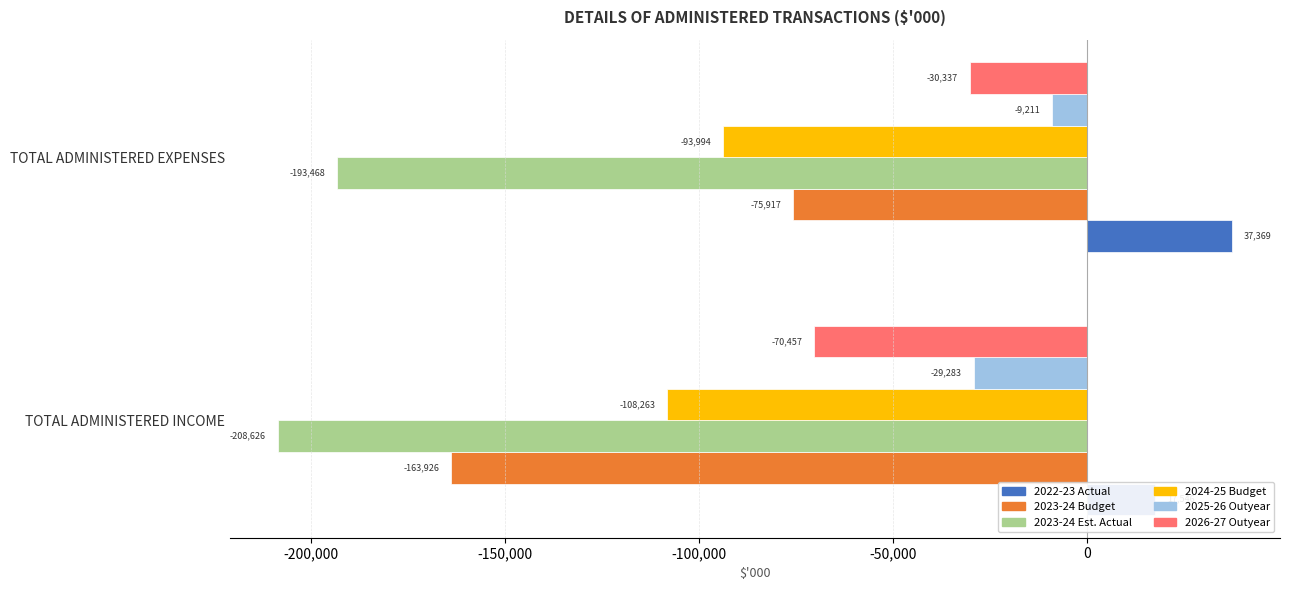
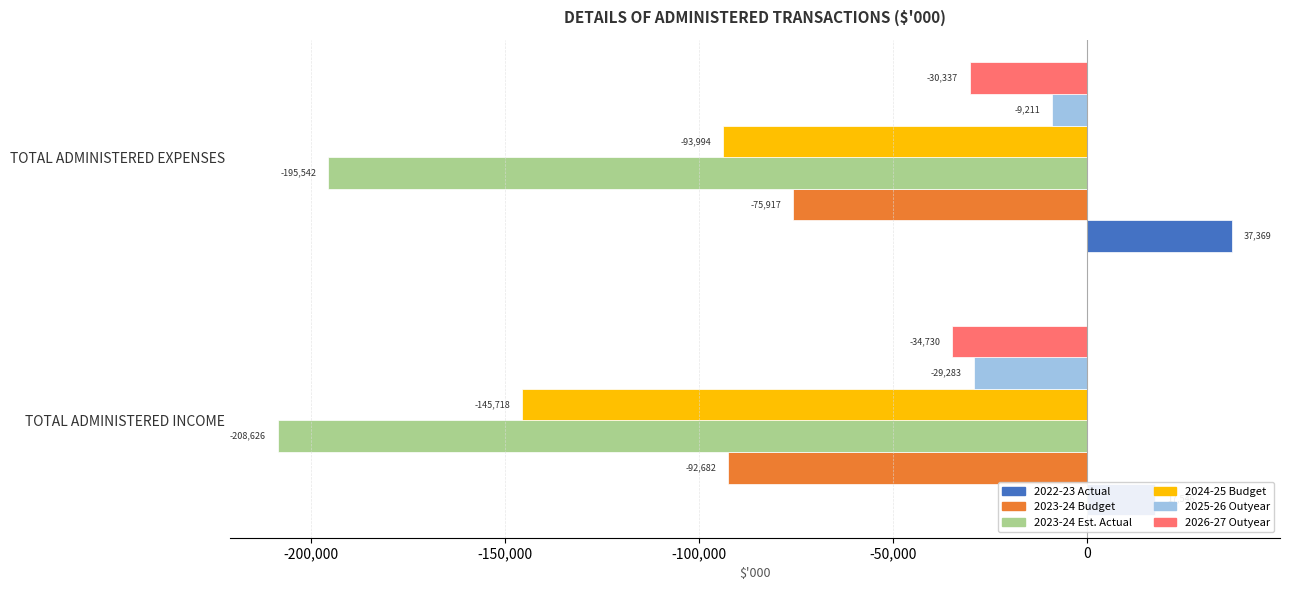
  {
    "2022-23 Actual": {
      "TOTAL ADMINISTERED EXPENSES": "37,369"
    },
    "2023-24 Budget": {
      "TOTAL ADMINISTERED EXPENSES": "-75,917",
-     "TOTAL ADMINISTERED INCOME": "-163,926"
+     "TOTAL ADMINISTERED INCOME": "-92,682"
    },
    "2023-24 Est. Actual": {
-     "TOTAL ADMINISTERED EXPENSES": "-193,468",
+     "TOTAL ADMINISTERED EXPENSES": "-195,542",
      "TOTAL ADMINISTERED INCOME": "-208,626"
    },
    "2024-25 Budget": {
      "TOTAL ADMINISTERED EXPENSES": "-93,994",
-     "TOTAL ADMINISTERED INCOME": "-108,263"
+     "TOTAL ADMINISTERED INCOME": "-145,718"
    },
    "2025-26 Outyear": {
      "TOTAL ADMINISTERED EXPENSES": "-9,211",
      "TOTAL ADMINISTERED INCOME": "-29,283"
    },
    "2026-27 Outyear": {
      "TOTAL ADMINISTERED EXPENSES": "-30,337",
-     "TOTAL ADMINISTERED INCOME": "-70,457"
+     "TOTAL ADMINISTERED INCOME": "-34,730"
    }
  }
